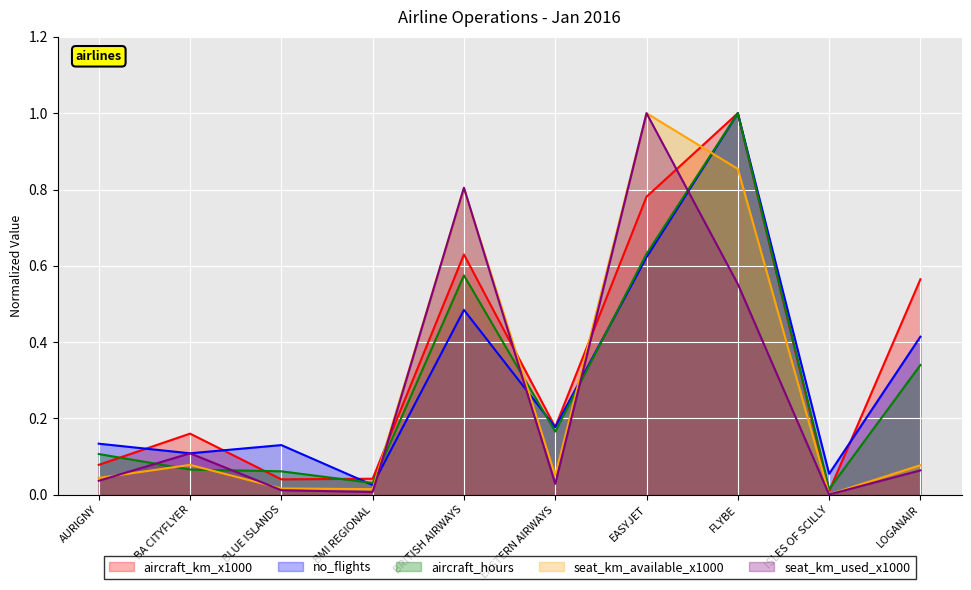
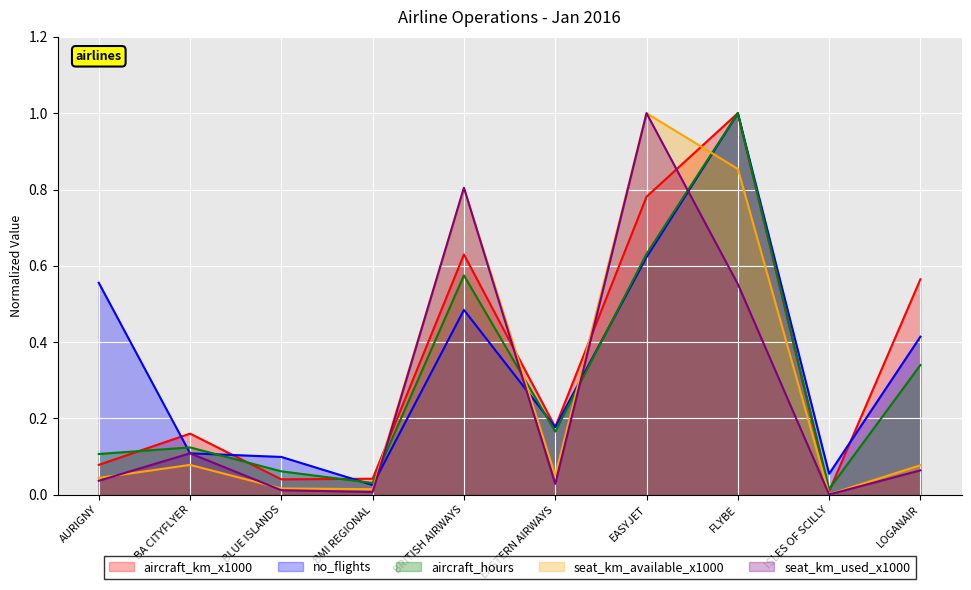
  {
    "aircraft_km_x1000": {
      "AURIGNY": 0.08,
      "BA CITYFLYER": 0.16,
      "BLUE ISLANDS": 0.04,
      "BMI REGIONAL": 0.04,
      "BRITISH AIRWAYS": 0.63,
      "EASYJET": 0.78,
      "LOGANAIR": 0.56
    },
    "no_flights": {
-     "AURIGNY": 0.13,
-     "BLUE ISLANDS": 0.13,
+     "AURIGNY": 0.56,
+     "BLUE ISLANDS": 0.10,
      "BRITISH AIRWAYS": 0.48,
      "EASYJET": 0.62,
      "ISLES OF SCILLY": 0.05,
      "LOGANAIR": 0.41
    },
    "aircraft_hours": {
      "AURIGNY": 0.11,
-     "BA CITYFLYER": 0.07,
+     "BA CITYFLYER": 0.12,
      "BLUE ISLANDS": 0.06,
      "BRITISH AIRWAYS": 0.58,
      "EASTERN AIRWAYS": 0.17,
      "EASYJET": 0.63,
      "LOGANAIR": 0.34
    },
    "seat_km_available_x1000": {
      "AURIGNY": 0.04,
      "BA CITYFLYER": 0.08,
      "BMI REGIONAL": 0.01,
      "EASTERN AIRWAYS": 0.05,
      "FLYBE": 0.85,
      "LOGANAIR": 0.08
    },
    "seat_km_used_x1000": {
      "AURIGNY": 0.04,
      "BMI REGIONAL": 0.01,
      "EASTERN AIRWAYS": 0.03,
      "FLYBE": 0.55,
      "LOGANAIR": 0.06
    }
  }
